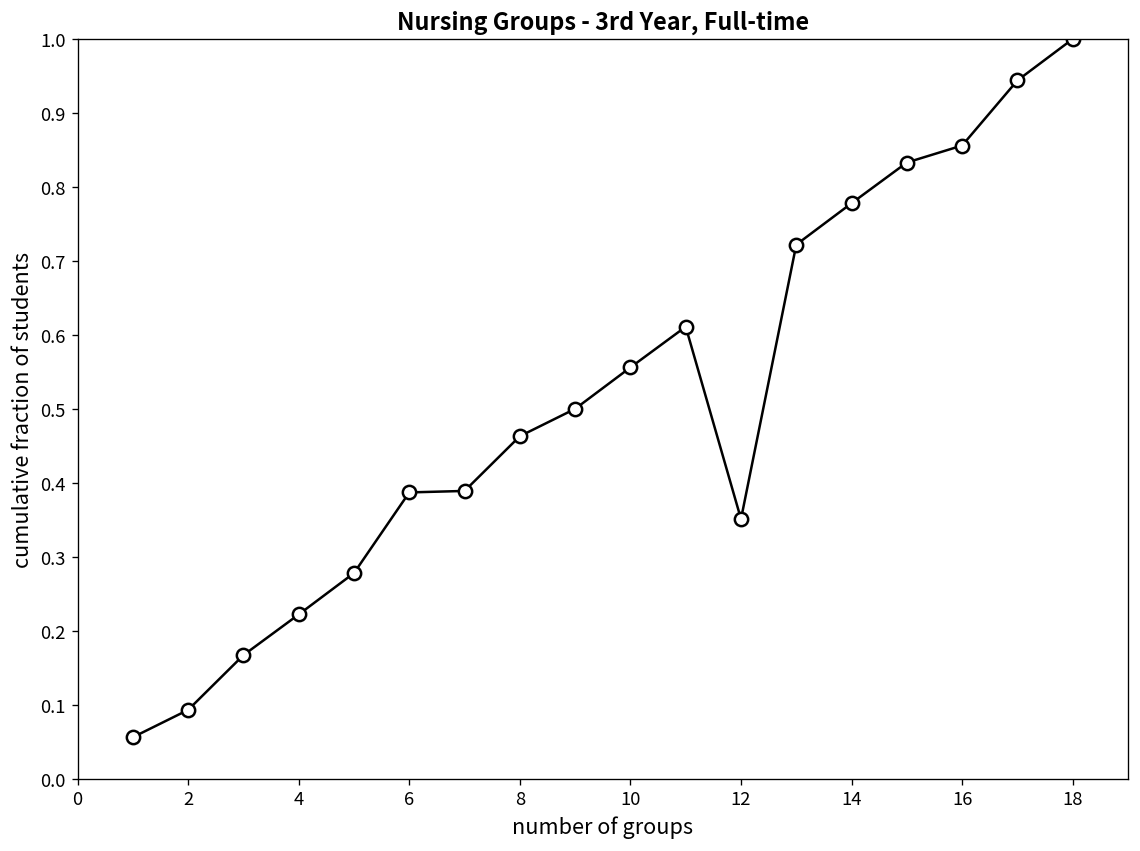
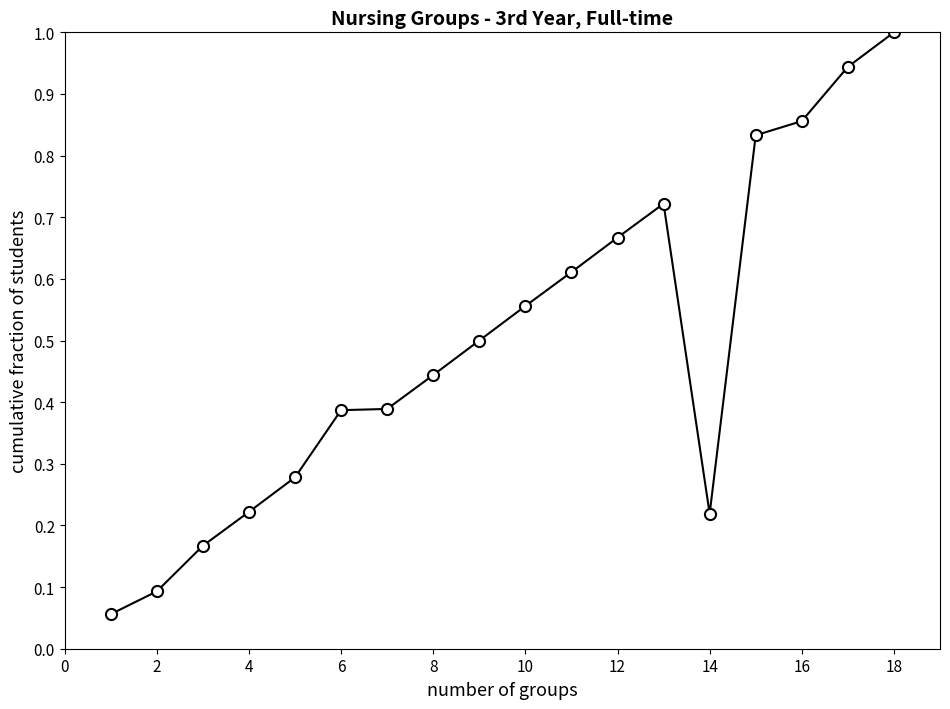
  {
    "2": 0.09,
    "4": 0.22,
    "6": 0.39,
-   "8": 0.46,
+   "8": 0.44,
    "10": 0.56,
-   "12": 0.35,
-   "14": 0.78,
+   "12": 0.67,
+   "14": 0.22,
    "16": 0.86,
    "18": 1.00
  }
